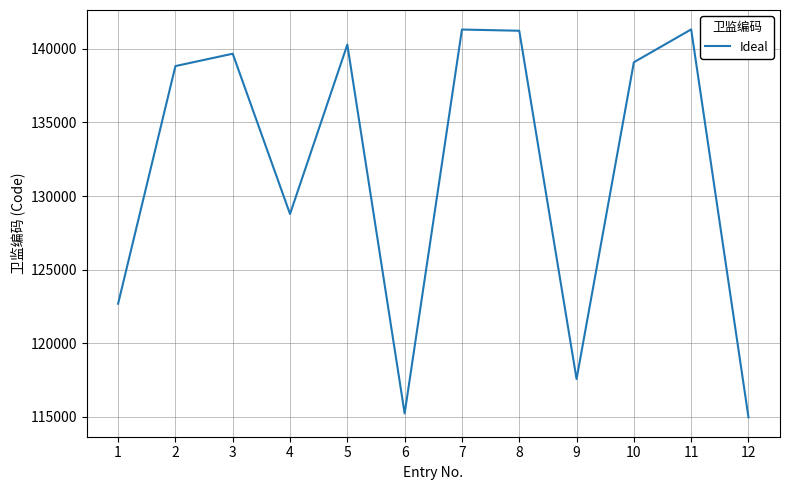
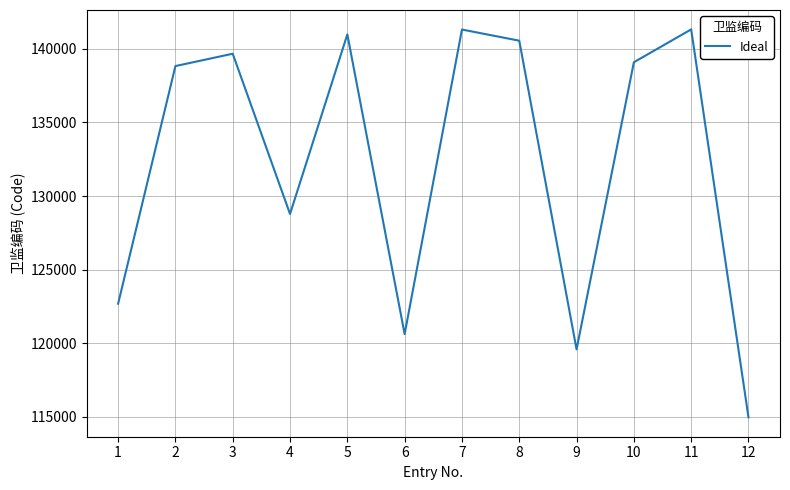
  {
    "1": 122700,
    "2": 138800,
    "3": 139700,
    "4": 128800,
-   "5": 140300,
-   "6": 115200,
+   "5": 141000,
+   "6": 120600,
    "7": 141300,
-   "8": 141200,
-   "9": 117600,
+   "8": 140600,
+   "9": 119600,
    "10": 139100,
    "11": 141300,
    "12": 115000
  }
